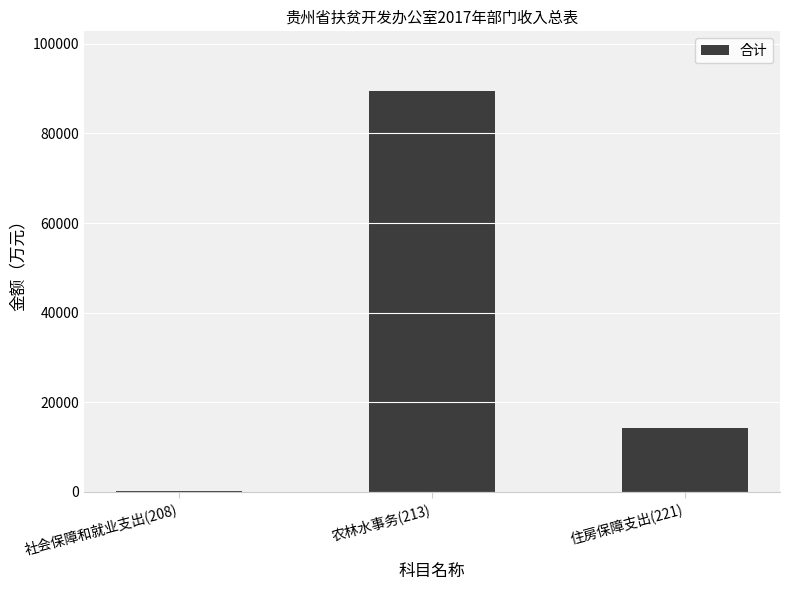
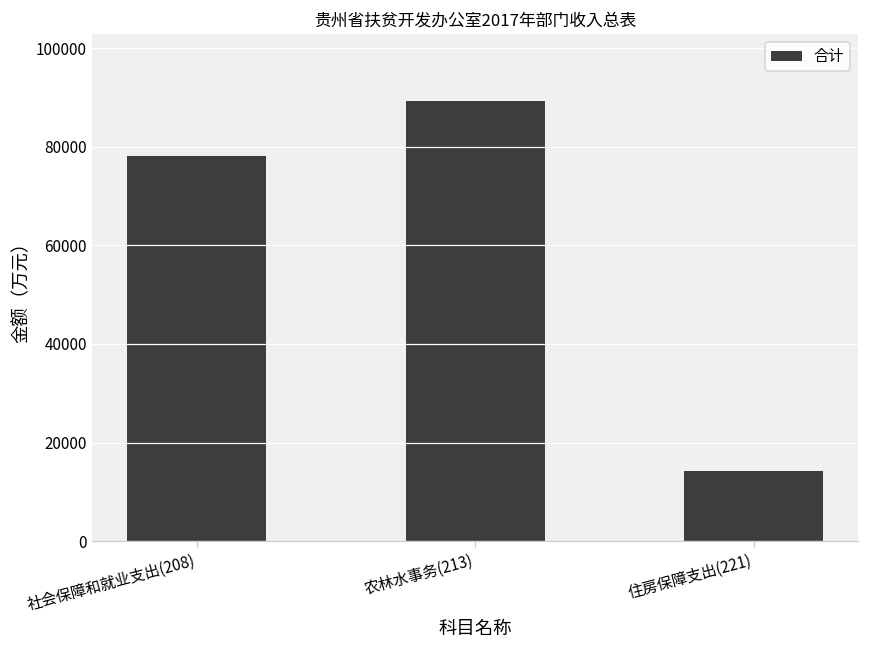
  {
-   "社会保障和就业支出(208)": 0,
+   "社会保障和就业支出(208)": 78000,
    "农林水事务(213)": 89000,
    "住房保障支出(221)": 14000
  }
